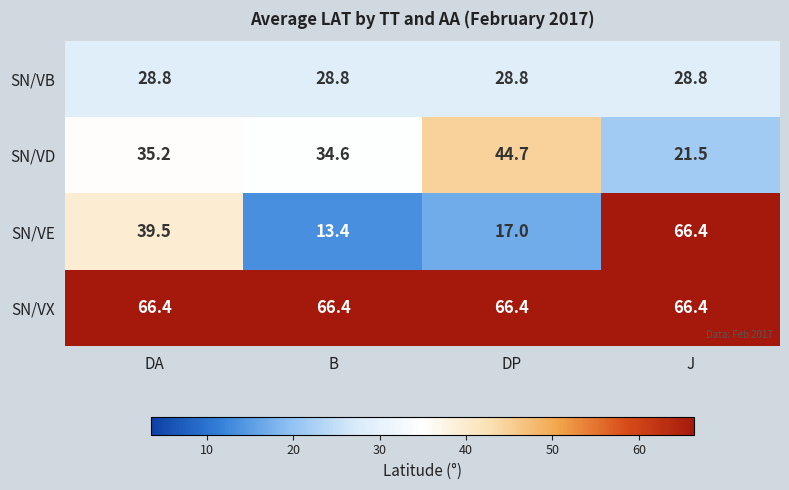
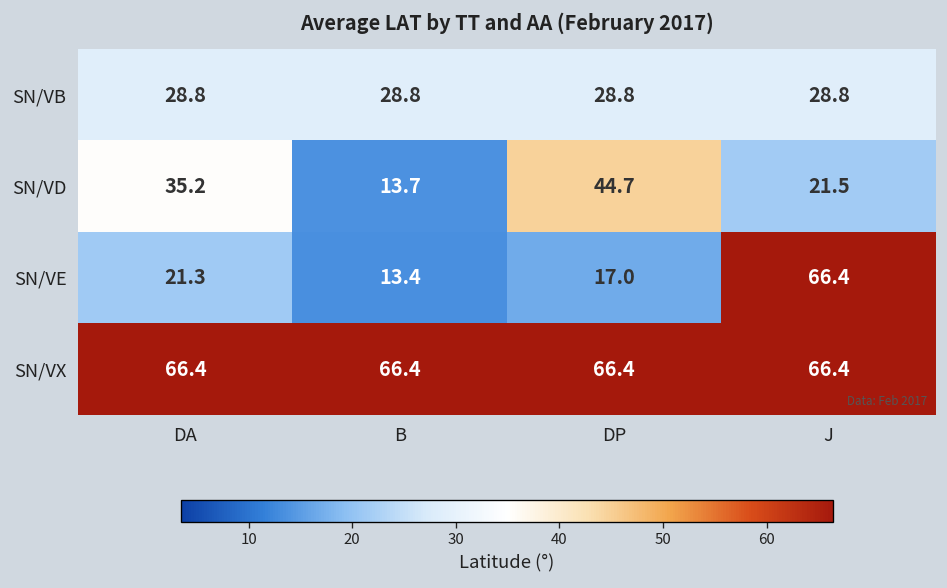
  {
    "SN/VB": {
      "DA": 28.8,
      "B": 28.8,
      "DP": 28.8,
      "J": 28.8
    },
    "SN/VD": {
      "DA": 35.2,
-     "B": 34.6,
+     "B": 13.7,
      "DP": 44.7,
      "J": 21.5
    },
    "SN/VE": {
-     "DA": 39.5,
+     "DA": 21.3,
      "B": 13.4,
      "DP": 17.0,
      "J": 66.4
    },
    "SN/VX": {
      "DA": 66.4,
      "B": 66.4,
      "DP": 66.4
    }
  }
